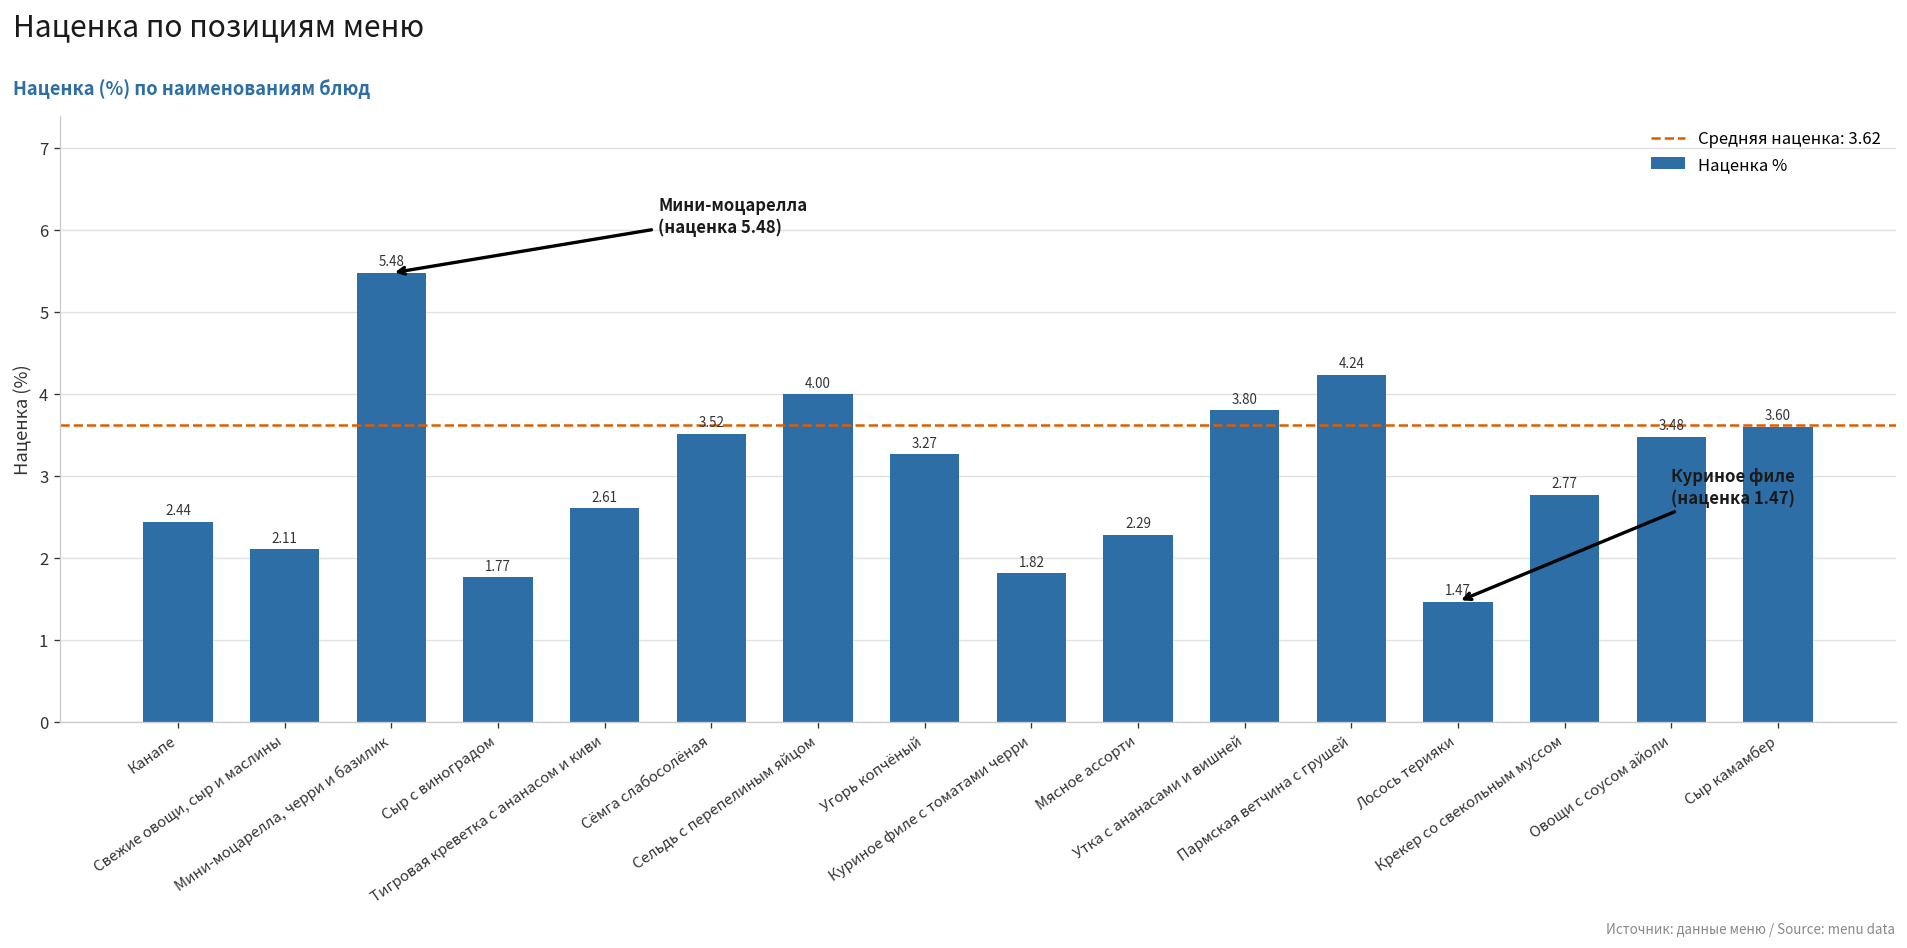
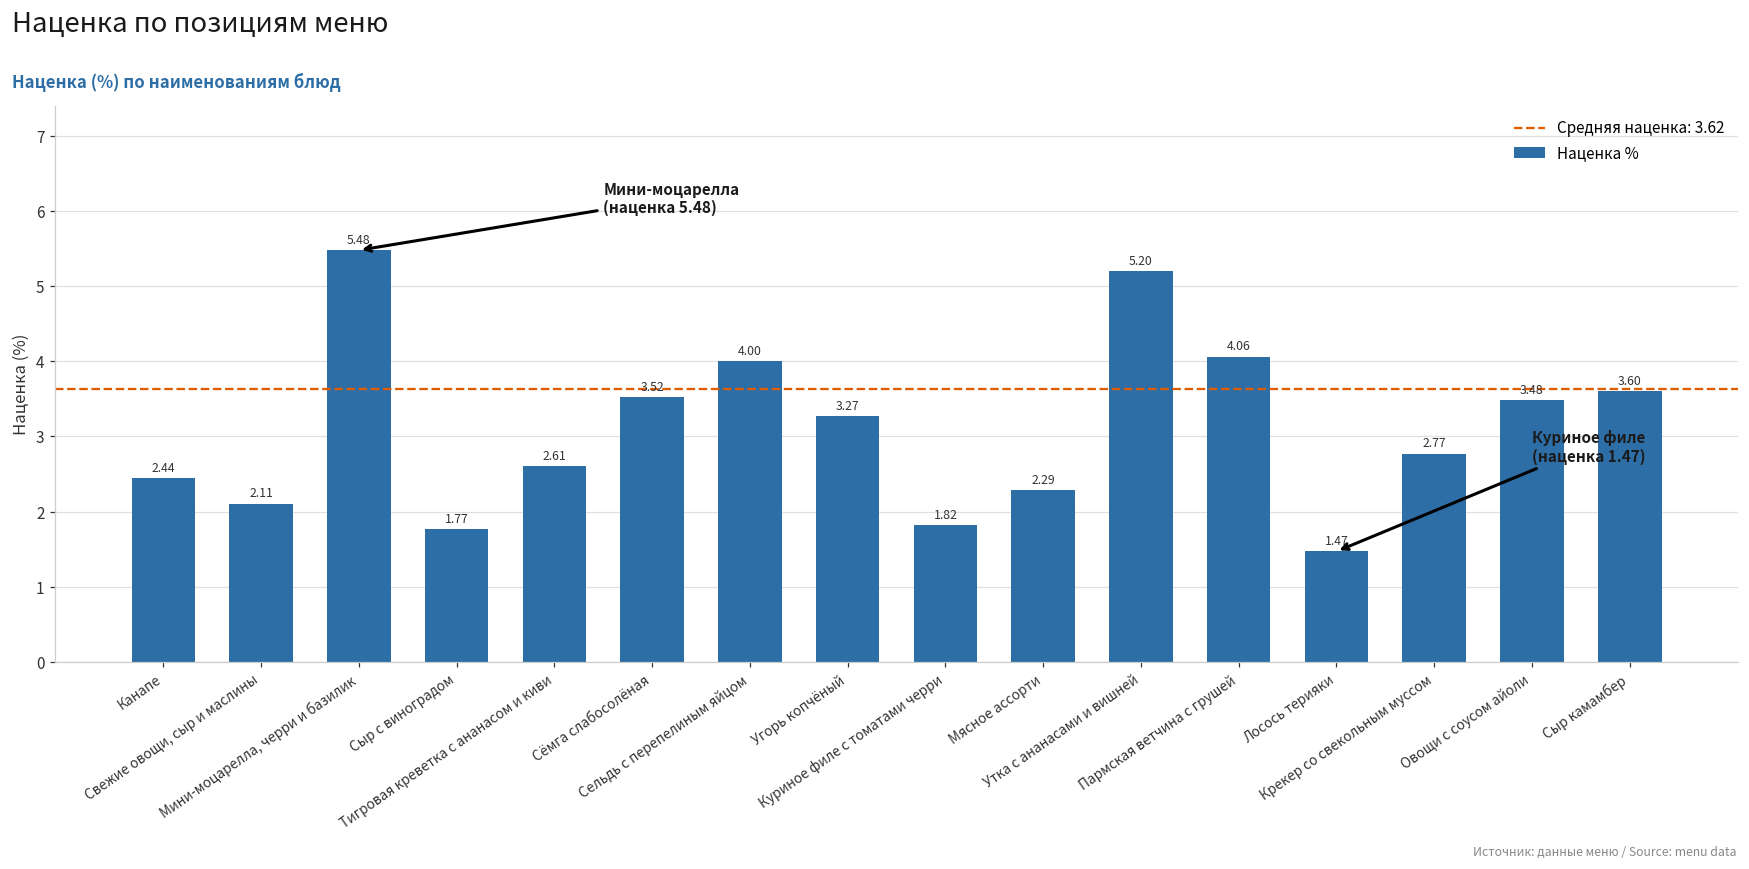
  {
    "Канапе": 2.44,
    "Свежие овощи, сыр и маслины": 2.11,
    "Мини-моцарелла, черри и базилик": 5.48,
    "Сыр с виноградом": 1.77,
    "Тигровая креветка с ананасом и киви": 2.61,
    "Сёмга слабосолёная": 3.52,
    "Сельдь с перепелиным яйцом": 4.00,
    "Угорь копчёный": 3.27,
    "Куриное филе с томатами черри": 1.82,
    "Мясное ассорти": 2.29,
-   "Утка с ананасами и вишней": 3.80,
-   "Пармская ветчина с грушей": 4.24,
+   "Утка с ананасами и вишней": 5.20,
+   "Пармская ветчина с грушей": 4.06,
    "Лосось терияки": 1.47,
    "Овощи с соусом айоли": 3.48,
    "Сыр камамбер": 3.60
  }
